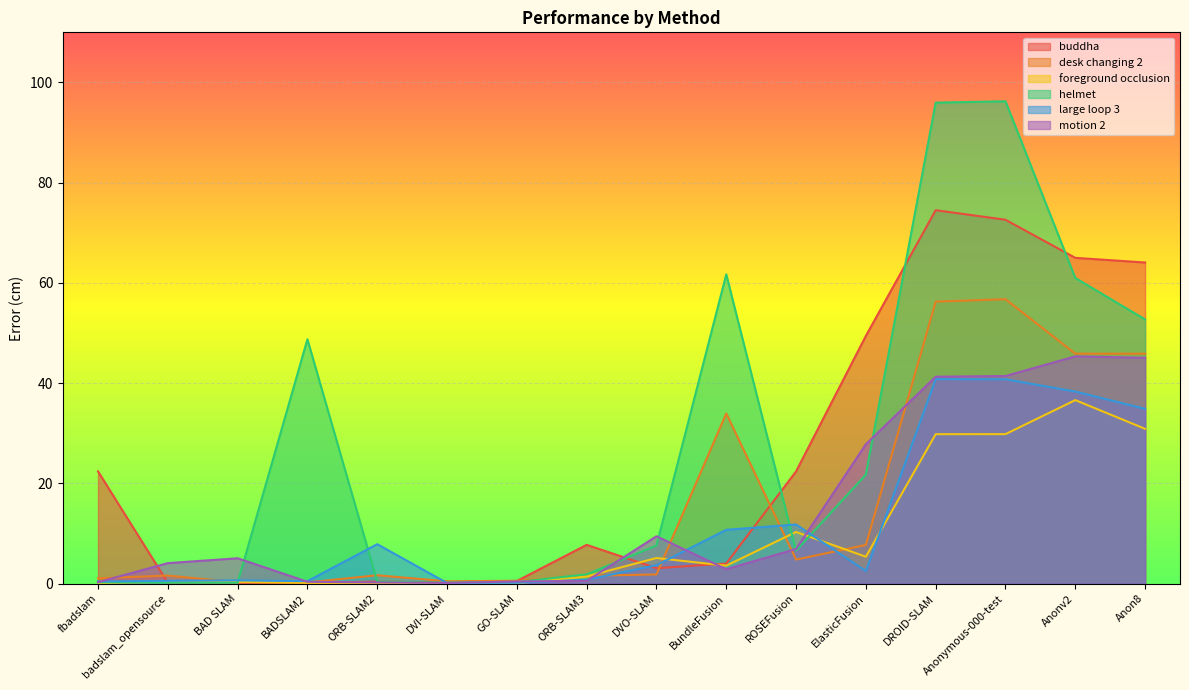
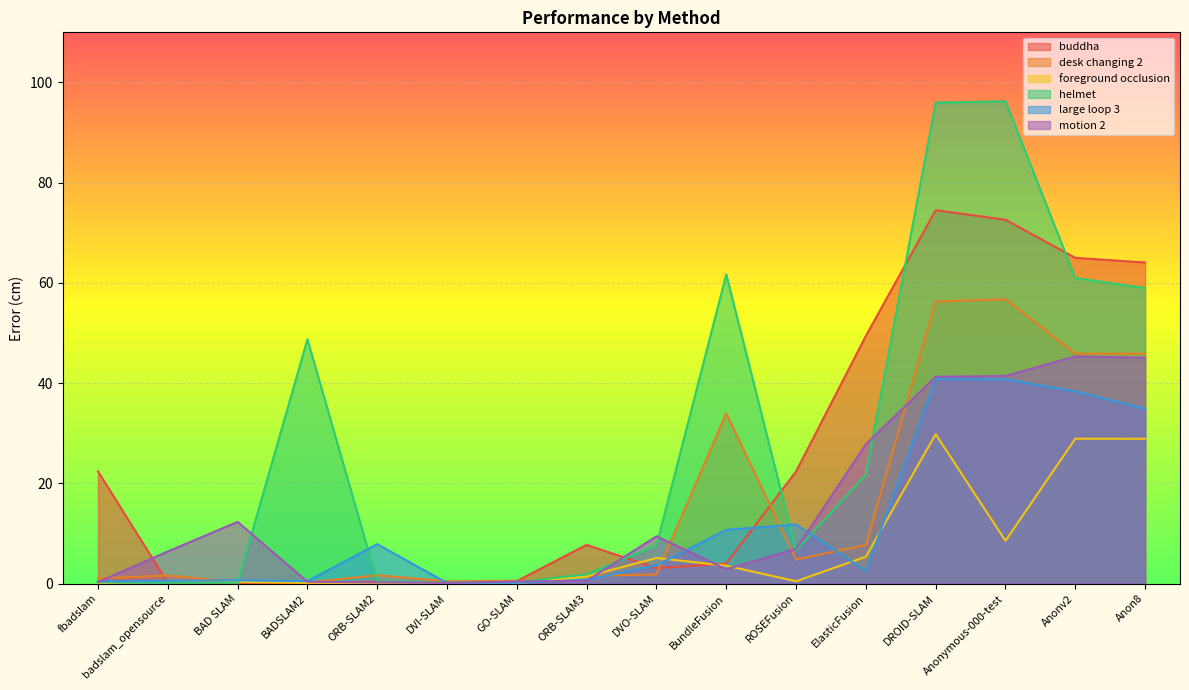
  {
    "foreground occlusion": {
      "DVO-SLAM": 5,
-     "ROSEFusion": 10,
+     "ROSEFusion": 0,
      "ElasticFusion": 5,
      "DROID-SLAM": 30,
-     "Anonymous-000-test": 30,
-     "Anonv2": 37,
-     "Anon8": 31
+     "Anonymous-000-test": 9,
+     "Anonv2": 29,
+     "Anon8": 29
    },
    "helmet": {
      "BADSLAM2": 49,
      "DVO-SLAM": 8,
      "BundleFusion": 62,
      "ElasticFusion": 22,
      "DROID-SLAM": 96,
      "Anonymous-000-test": 96,
      "Anonv2": 61,
-     "Anon8": 53
+     "Anon8": 59
    },
    "large loop 3": {
      "ORB-SLAM2": 8,
      "DVO-SLAM": 4,
      "BundleFusion": 11,
      "ROSEFusion": 12,
      "ElasticFusion": 3,
      "Anonymous-000-test": 41,
      "Anonv2": 38,
      "Anon8": 35
    },
    "motion 2": {
-     "badslam_opensource": 4,
-     "BAD SLAM": 5,
+     "badslam_opensource": 6,
+     "BAD SLAM": 12,
      "DVO-SLAM": 9,
      "BundleFusion": 3,
      "ElasticFusion": 28,
      "Anonymous-000-test": 41,
      "Anonv2": 45,
      "Anon8": 45
    }
  }
